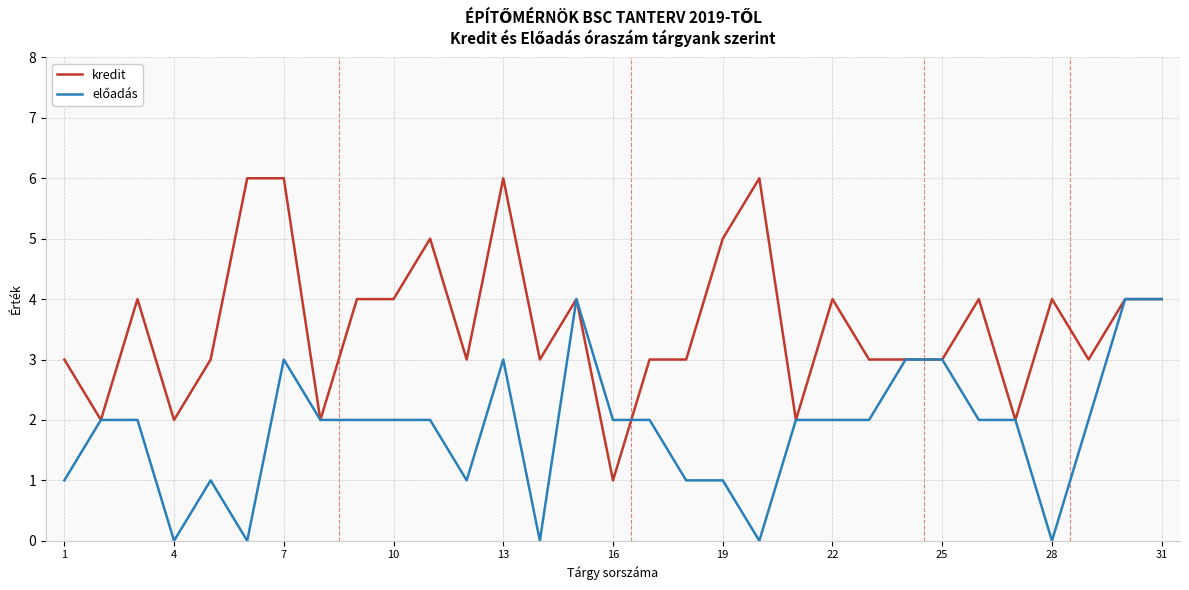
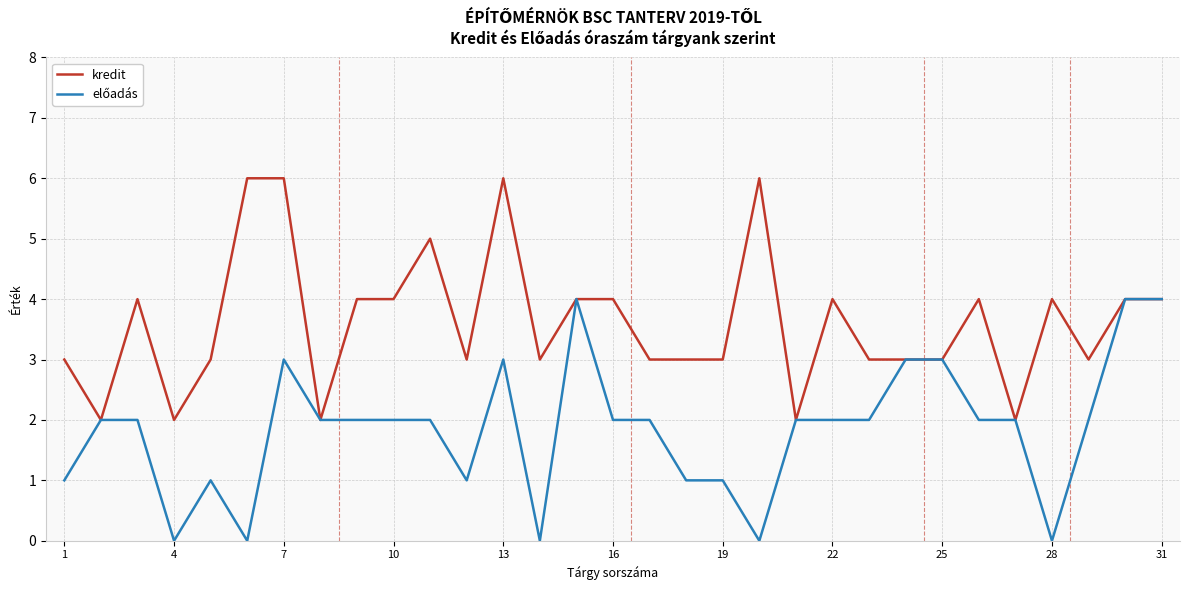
  {
    "kredit": {
      "7": 6,
      "10": 4,
      "13": 6,
-     "16": 1,
-     "19": 5,
+     "16": 4,
+     "19": 3,
      "22": 4,
      "28": 4
    },
    "előadás": {
      "7": 3,
      "10": 2,
      "13": 3,
      "16": 2,
      "19": 1,
      "22": 2,
      "28": 0
    }
  }
